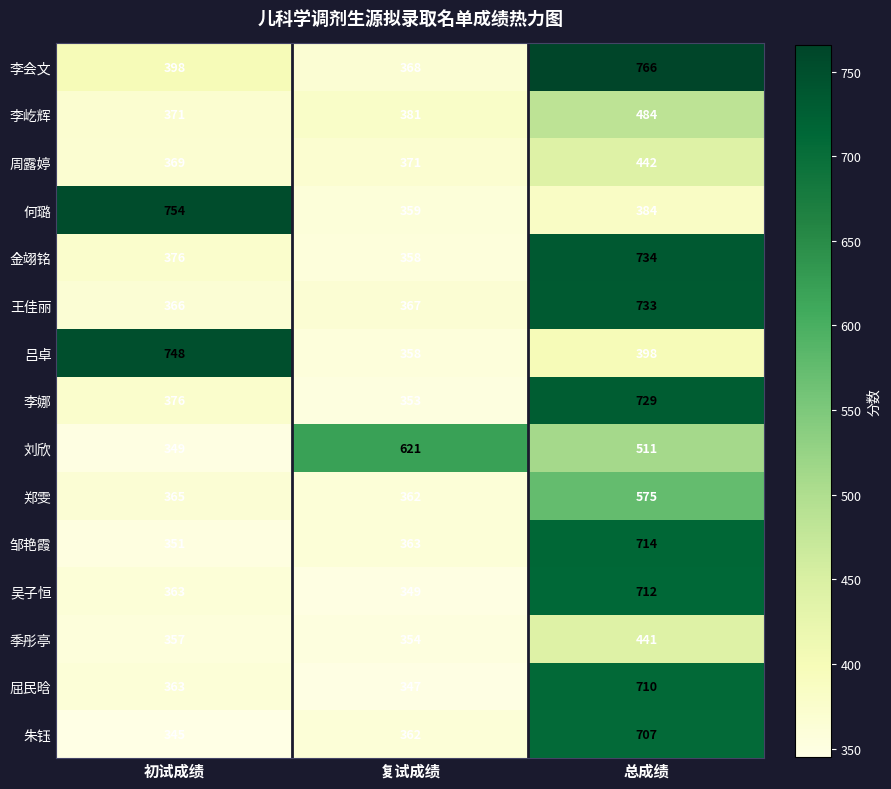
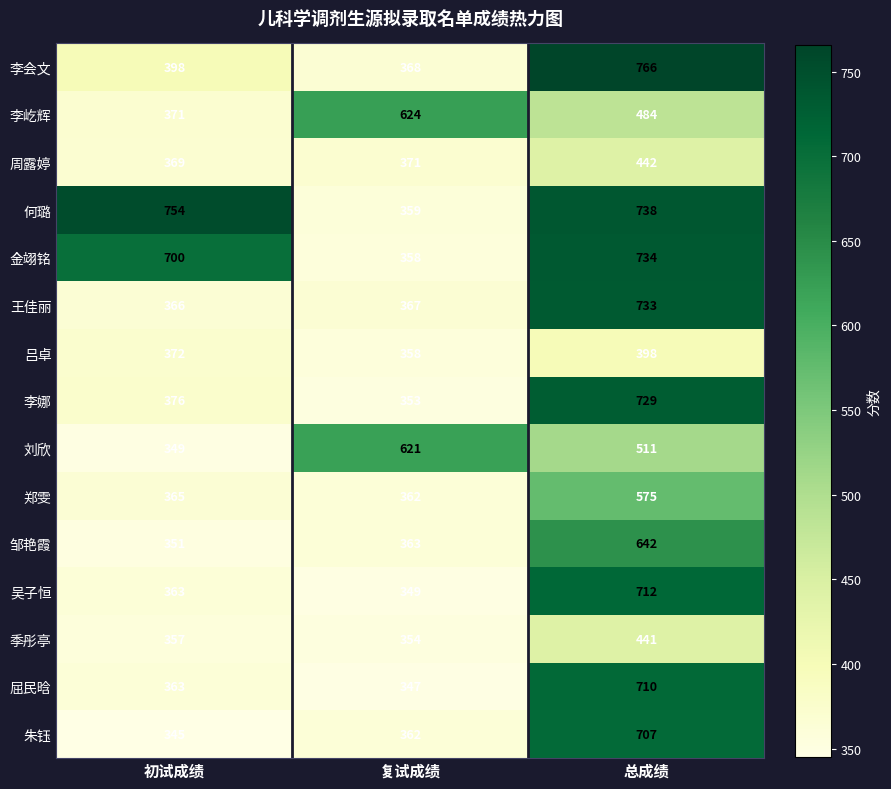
  {
    "李会文": {
      "初试成绩": 398,
      "总成绩": 766
    },
    "李屹辉": {
-     "复试成绩": 381,
+     "复试成绩": 624,
      "总成绩": 484
    },
    "周露婷": {
      "总成绩": 442
    },
    "何璐": {
      "初试成绩": 754,
-     "总成绩": 384
+     "总成绩": 738
    },
    "金翊铭": {
-     "初试成绩": 376,
+     "初试成绩": 700,
      "总成绩": 734
    },
    "王佳丽": {
      "总成绩": 733
    },
    "吕卓": {
-     "初试成绩": 748,
+     "初试成绩": 372,
      "总成绩": 398
    },
    "李娜": {
      "初试成绩": 376,
      "总成绩": 729
    },
    "刘欣": {
      "复试成绩": 621,
      "总成绩": 511
    },
    "郑雯": {
      "总成绩": 575
    },
    "邹艳霞": {
-     "总成绩": 714
+     "总成绩": 642
    },
    "吴子恒": {
      "总成绩": 712
    },
    "季彤亭": {
      "总成绩": 441
    },
    "屈民晗": {
      "总成绩": 710
    },
    "朱钰": {
      "总成绩": 707
    }
  }
